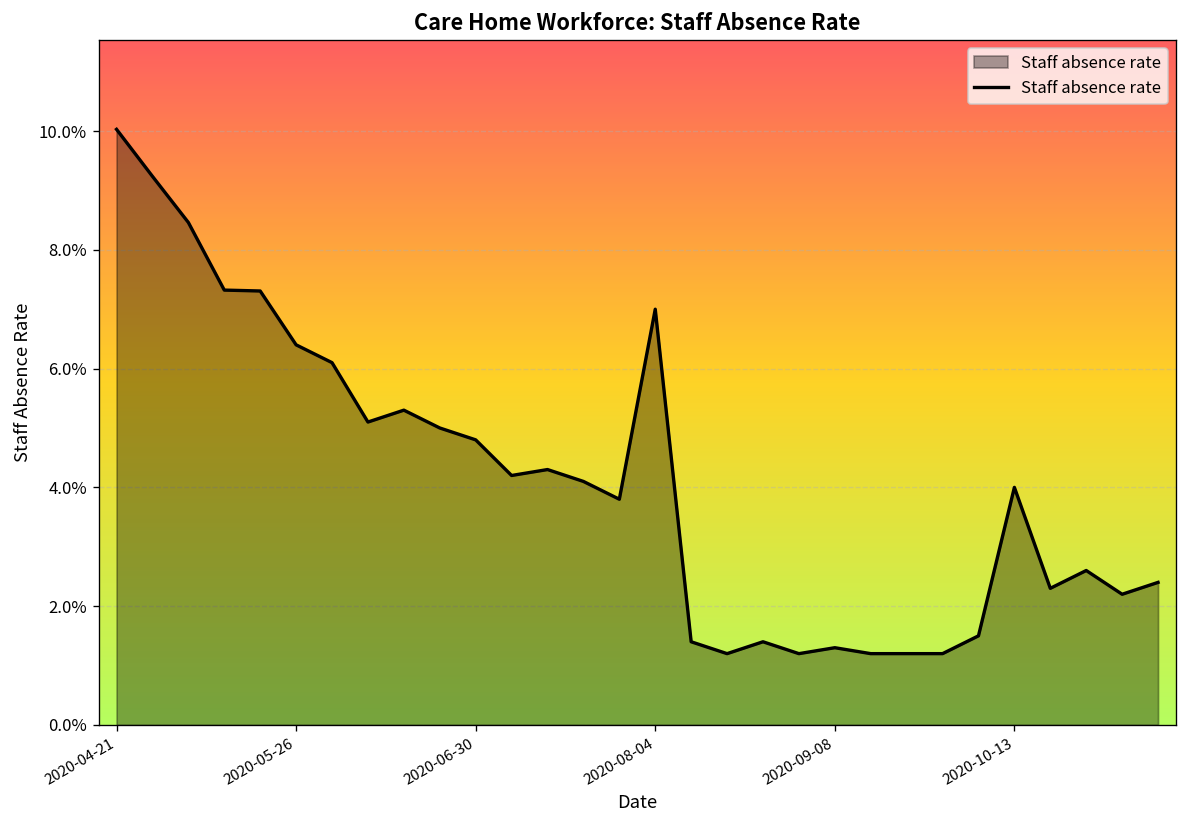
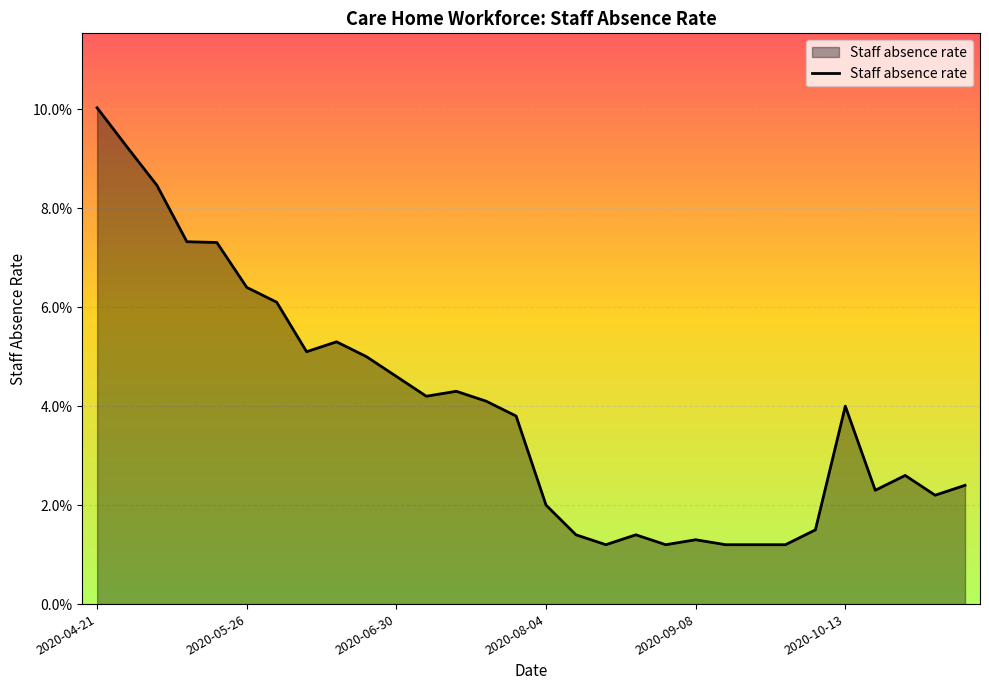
  {
    "2020-04-21": "10.0%",
    "2020-05-26": "6.4%",
-   "2020-06-30": "4.8%",
-   "2020-08-04": "7.0%",
+   "2020-06-30": "4.6%",
+   "2020-08-04": "2.0%",
    "2020-09-08": "1.3%",
    "2020-10-13": "4.0%"
  }
